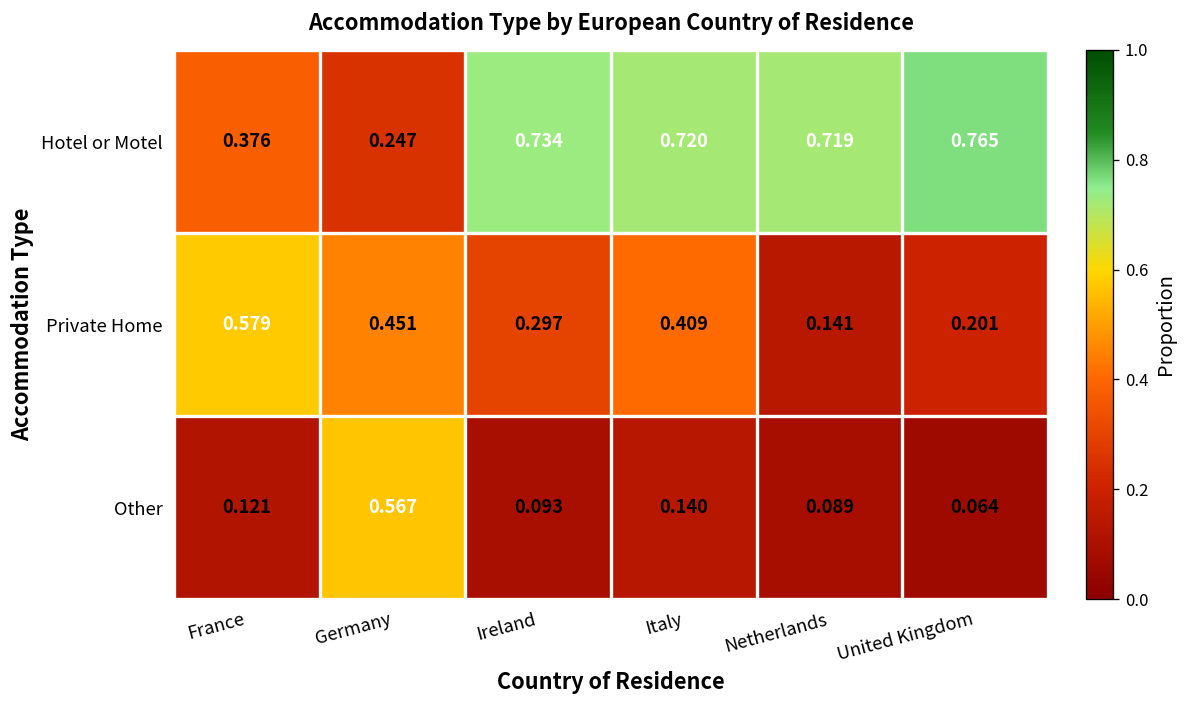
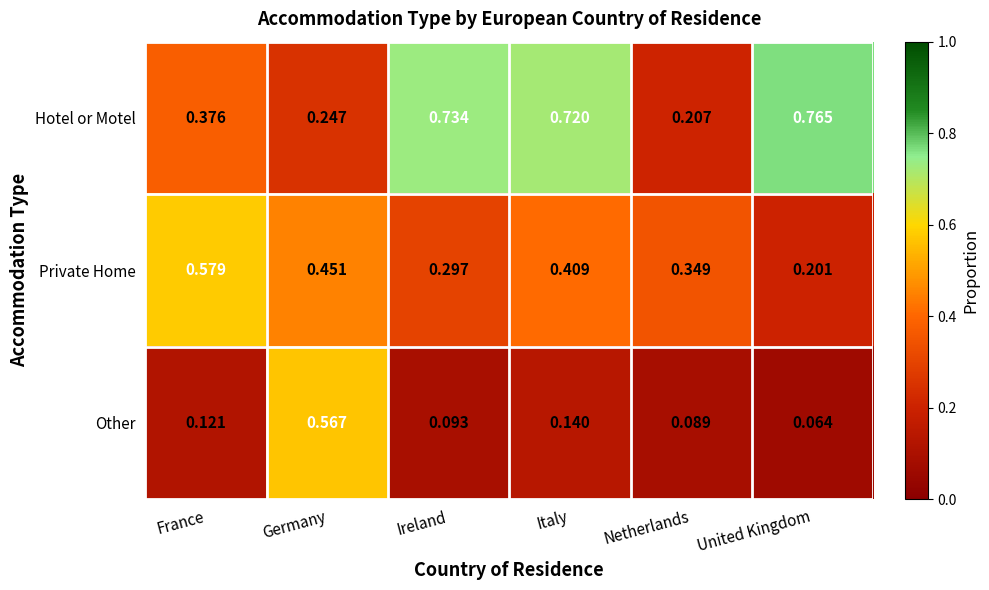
  {
    "Hotel or Motel": {
      "France": 0.376,
      "Germany": 0.247,
      "Ireland": 0.734,
      "Italy": 0.720,
-     "Netherlands": 0.719,
+     "Netherlands": 0.207,
      "United Kingdom": 0.765
    },
    "Private Home": {
      "France": 0.579,
      "Germany": 0.451,
      "Ireland": 0.297,
      "Italy": 0.409,
-     "Netherlands": 0.141,
+     "Netherlands": 0.349,
      "United Kingdom": 0.201
    },
    "Other": {
      "France": 0.121,
      "Germany": 0.567,
      "Ireland": 0.093,
      "Italy": 0.140,
      "Netherlands": 0.089,
      "United Kingdom": 0.064
    }
  }
